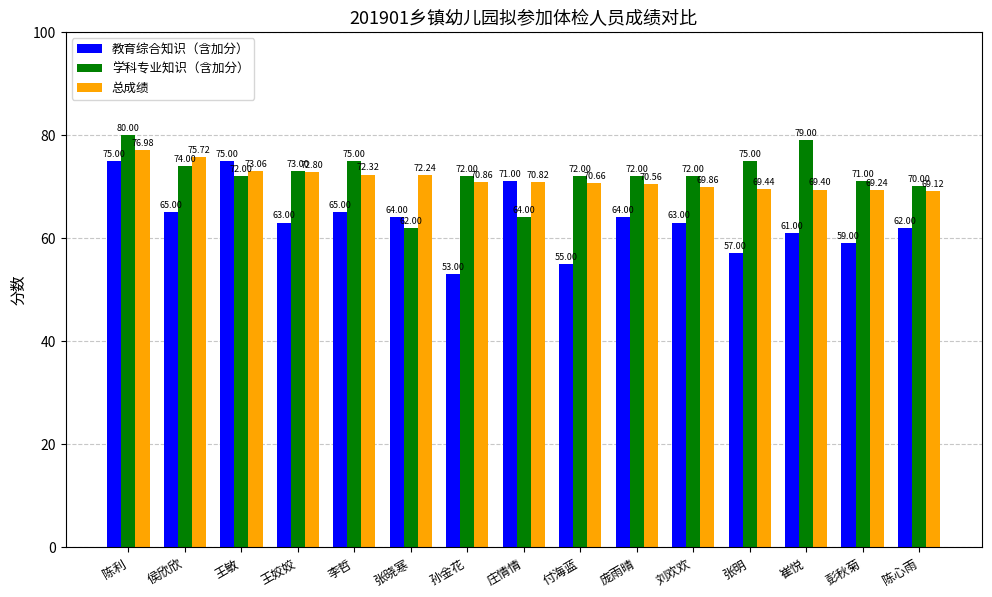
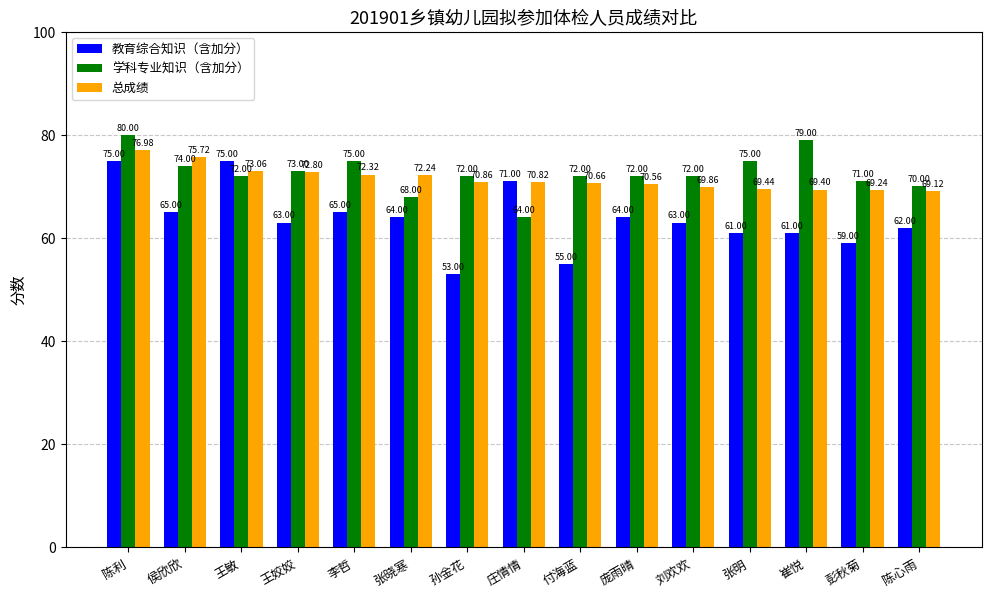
  {
    "教育综合知识（含加分）": {
      "陈利": 75.00,
      "侯欣欣": 65.00,
      "王敏": 75.00,
      "王姣姣": 63.00,
      "李哲": 65.00,
      "张晓寒": 64.00,
      "孙金花": 53.00,
      "庄情情": 71.00,
      "付海蓝": 55.00,
      "庞雨晴": 64.00,
      "刘欢欢": 63.00,
-     "张明": 57.00,
+     "张明": 61.00,
      "崔悦": 61.00,
      "彭秋菊": 59.00,
      "陈心雨": 62.00
    },
    "学科专业知识（含加分）": {
      "陈利": 80.00,
      "侯欣欣": 74.00,
      "王敏": 72.00,
      "李哲": 75.00,
-     "张晓寒": 62.00,
+     "张晓寒": 68.00,
      "孙金花": 72.00,
      "庄情情": 64.00,
      "付海蓝": 72.00,
      "庞雨晴": 72.00,
      "刘欢欢": 72.00,
      "张明": 75.00,
      "崔悦": 79.00,
      "彭秋菊": 71.00
    },
    "总成绩": {
      "陈利": 76.98,
      "侯欣欣": 75.72,
      "王敏": 73.06,
      "李哲": 72.32,
      "张晓寒": 72.24,
      "孙金花": 70.86,
      "庄情情": 70.82,
      "付海蓝": 70.66,
      "庞雨晴": 70.56,
      "刘欢欢": 69.86,
      "张明": 69.44,
      "崔悦": 69.40,
      "彭秋菊": 69.24
    }
  }
